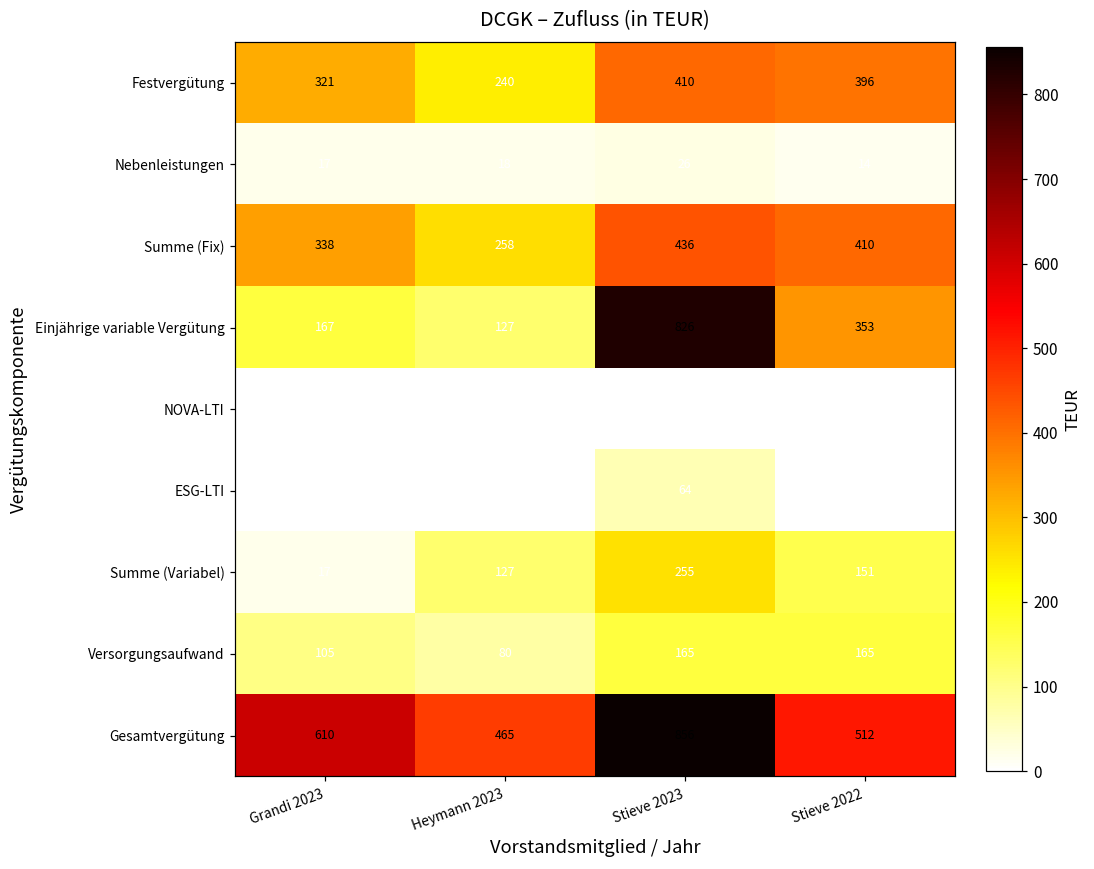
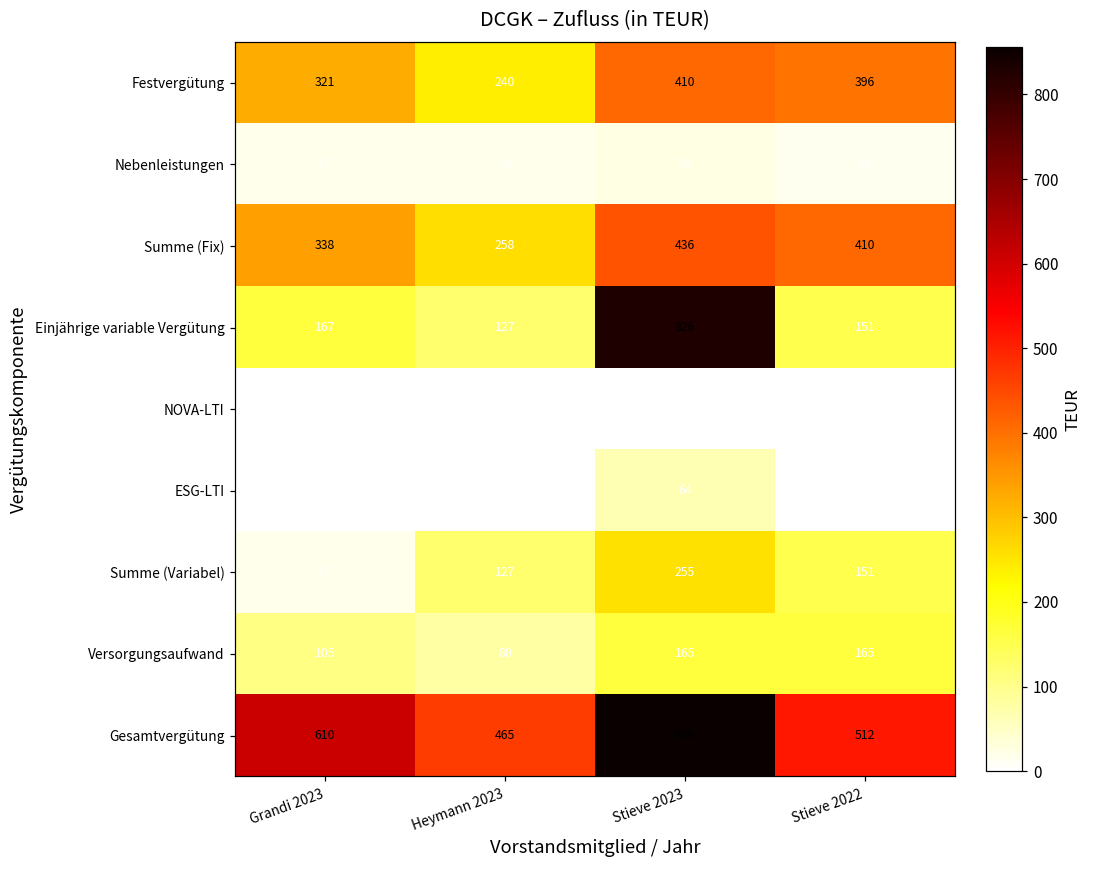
  {
    "Festvergütung": {
      "Grandi 2023": 321,
      "Heymann 2023": 240,
      "Stieve 2023": 410,
      "Stieve 2022": 396
    },
    "Summe (Fix)": {
      "Grandi 2023": 338,
      "Heymann 2023": 258,
      "Stieve 2023": 436,
      "Stieve 2022": 410
    },
    "Einjährige variable Vergütung": {
      "Grandi 2023": 167,
      "Heymann 2023": 127,
-     "Stieve 2022": 353
+     "Stieve 2022": 151
    },
    "ESG-LTI": {
      "Stieve 2023": 64
    },
    "Summe (Variabel)": {
      "Heymann 2023": 127,
      "Stieve 2023": 255,
      "Stieve 2022": 151
    },
    "Versorgungsaufwand": {
      "Grandi 2023": 105,
      "Heymann 2023": 80,
      "Stieve 2023": 165,
      "Stieve 2022": 165
    },
    "Gesamtvergütung": {
      "Grandi 2023": 610,
      "Heymann 2023": 465,
      "Stieve 2022": 512
    }
  }
